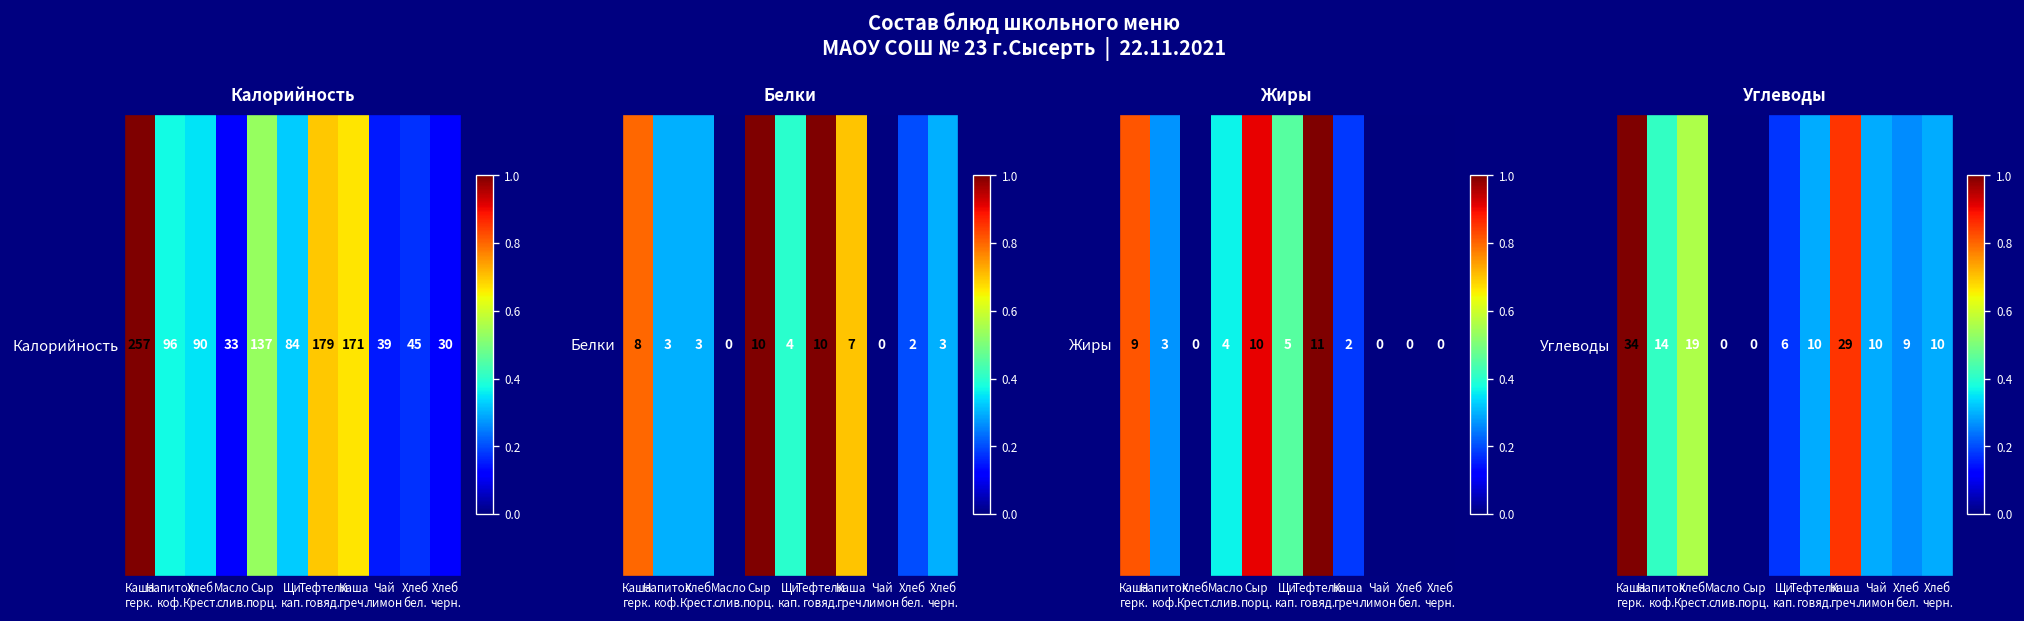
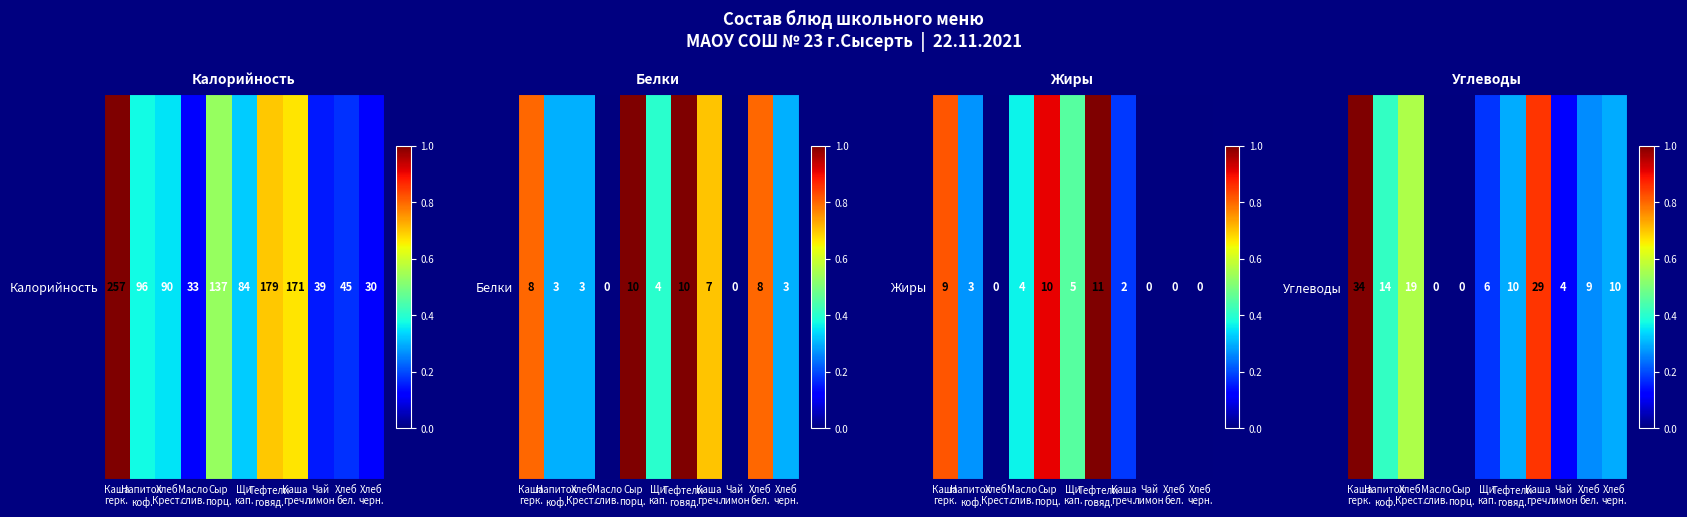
  {
    "Калорийность": {
      "Калорийность": {
        "Сыр порц.": 137,
        "Чай лимон": 39,
        "Хлеб бел.": 45,
        "Хлеб черн.": 30
      }
    },
    "Белки": {
      "Белки": {
        "Сыр порц.": 10,
        "Чай лимон": 0,
-       "Хлеб бел.": 2,
+       "Хлеб бел.": 8,
        "Хлеб черн.": 3
      }
    },
    "Жиры": {
      "Жиры": {
        "Сыр порц.": 10,
        "Чай лимон": 0,
        "Хлеб бел.": 0,
        "Хлеб черн.": 0
      }
    },
    "Углеводы": {
      "Углеводы": {
        "Сыр порц.": 0,
-       "Чай лимон": 10,
+       "Чай лимон": 4,
        "Хлеб бел.": 9,
        "Хлеб черн.": 10
      }
    }
  }
